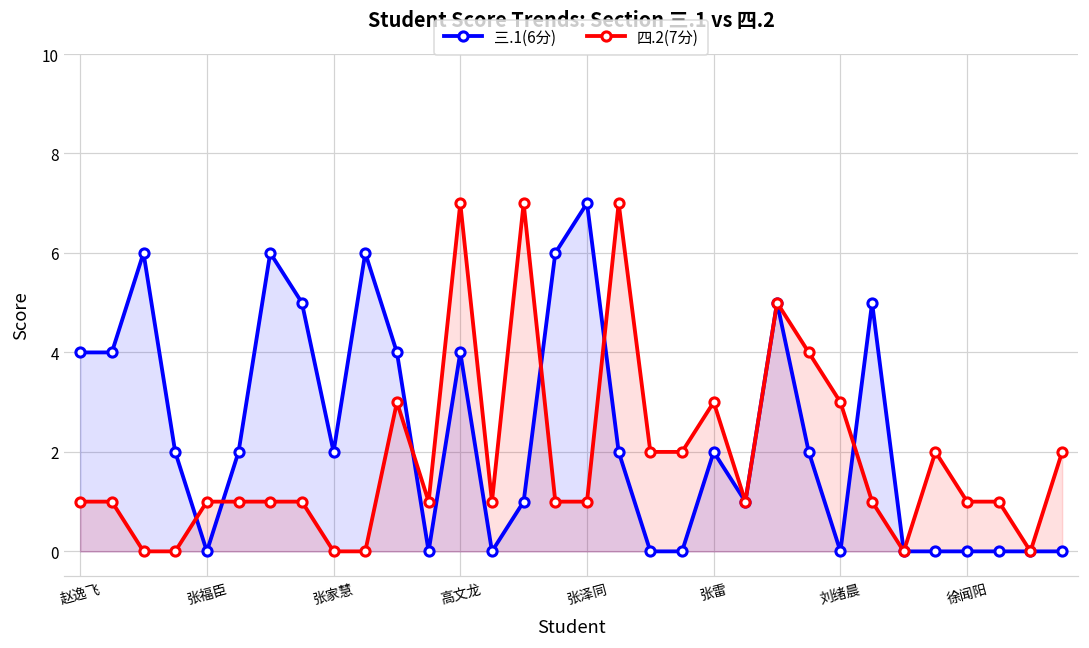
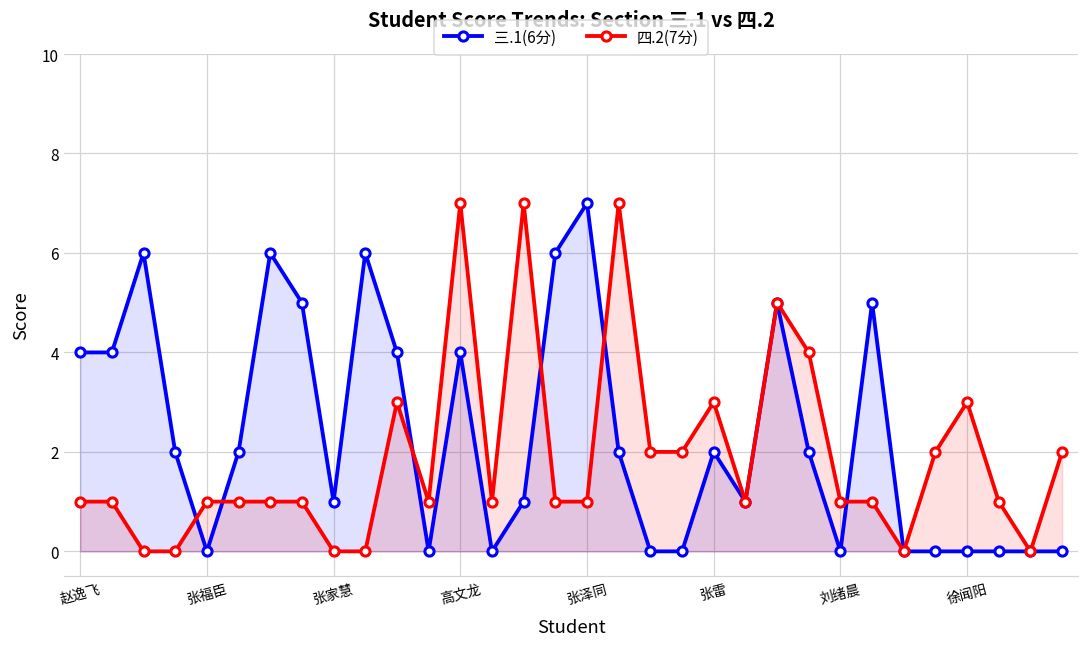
  {
    "三.1(6分)": {
      "赵逸飞": 4,
      "张福臣": 0,
-     "张家慧": 2,
+     "张家慧": 1,
      "高文龙": 4,
      "张泽同": 7,
      "张雷": 2,
      "刘绪晨": 0,
      "徐闻阳": 0
    },
    "四.2(7分)": {
      "赵逸飞": 1,
      "张福臣": 1,
      "张家慧": 0,
      "高文龙": 7,
      "张泽同": 1,
      "张雷": 3,
-     "刘绪晨": 3,
-     "徐闻阳": 1
+     "刘绪晨": 1,
+     "徐闻阳": 3
    }
  }
